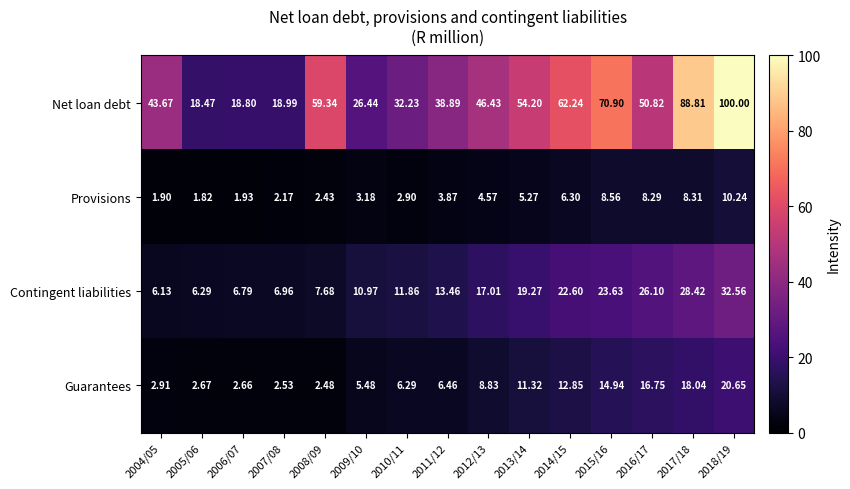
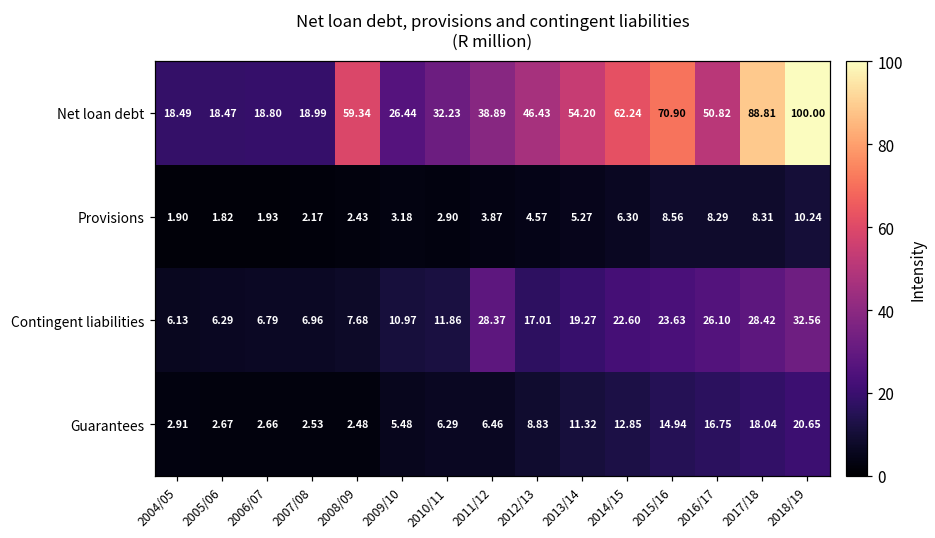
  {
    "Net loan debt": {
-     "2004/05": 43.67,
+     "2004/05": 18.49,
      "2005/06": 18.47,
      "2006/07": 18.80,
      "2007/08": 18.99,
      "2008/09": 59.34,
      "2009/10": 26.44,
      "2010/11": 32.23,
      "2011/12": 38.89,
      "2012/13": 46.43,
      "2013/14": 54.20,
      "2014/15": 62.24,
      "2015/16": 70.90,
      "2016/17": 50.82,
      "2017/18": 88.81,
      "2018/19": 100.00
    },
    "Provisions": {
      "2004/05": 1.90,
      "2005/06": 1.82,
      "2006/07": 1.93,
      "2007/08": 2.17,
      "2008/09": 2.43,
      "2009/10": 3.18,
      "2010/11": 2.90,
      "2011/12": 3.87,
      "2012/13": 4.57,
      "2013/14": 5.27,
      "2014/15": 6.30,
      "2015/16": 8.56,
      "2016/17": 8.29,
      "2017/18": 8.31,
      "2018/19": 10.24
    },
    "Contingent liabilities": {
      "2004/05": 6.13,
      "2005/06": 6.29,
      "2006/07": 6.79,
      "2007/08": 6.96,
      "2008/09": 7.68,
      "2009/10": 10.97,
      "2010/11": 11.86,
-     "2011/12": 13.46,
+     "2011/12": 28.37,
      "2012/13": 17.01,
      "2013/14": 19.27,
      "2014/15": 22.60,
      "2015/16": 23.63,
      "2016/17": 26.10,
      "2017/18": 28.42,
      "2018/19": 32.56
    },
    "Guarantees": {
      "2004/05": 2.91,
      "2005/06": 2.67,
      "2006/07": 2.66,
      "2007/08": 2.53,
      "2008/09": 2.48,
      "2009/10": 5.48,
      "2010/11": 6.29,
      "2011/12": 6.46,
      "2012/13": 8.83,
      "2013/14": 11.32,
      "2014/15": 12.85,
      "2015/16": 14.94,
      "2016/17": 16.75,
      "2017/18": 18.04,
      "2018/19": 20.65
    }
  }
